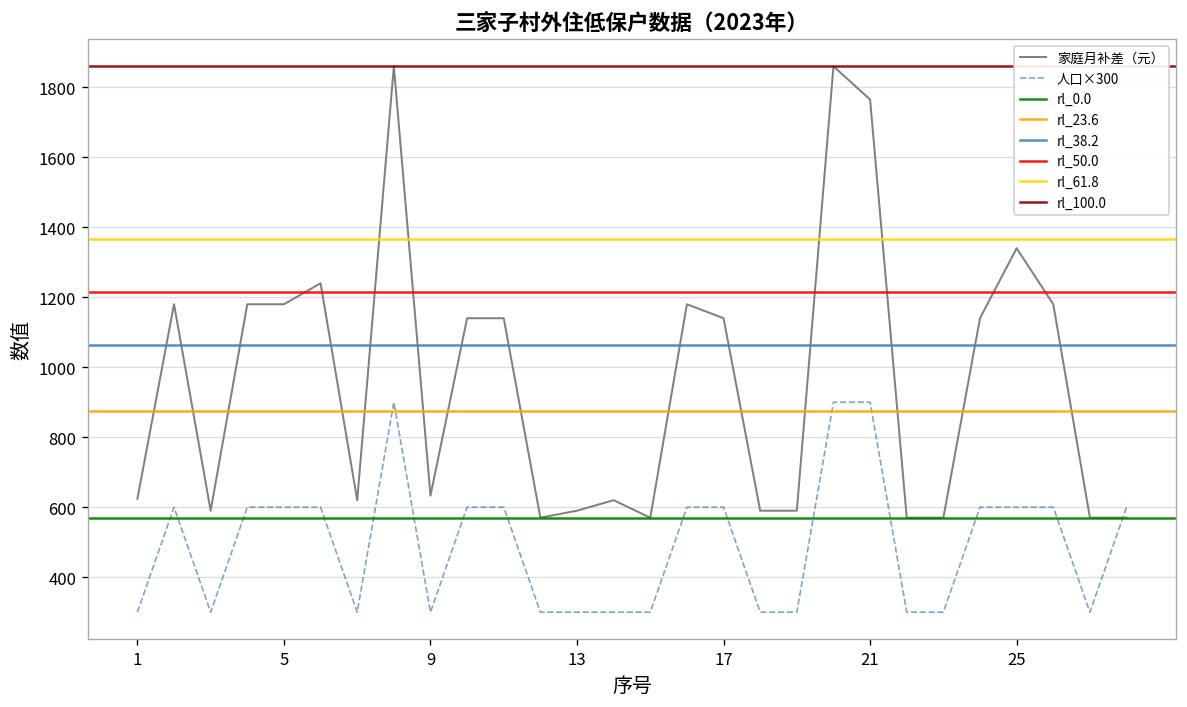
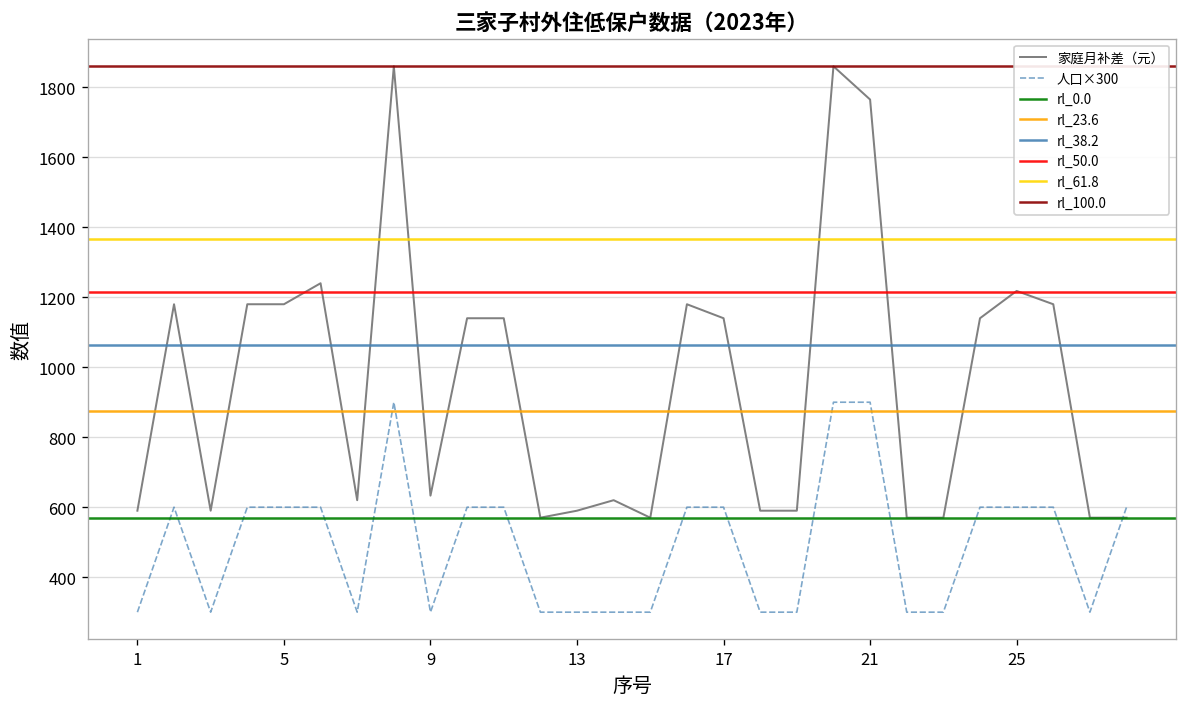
  {
    "家庭月补差（元）": {
-     "1": 620,
+     "1": 590,
      "5": 1180,
      "9": 630,
      "13": 590,
      "17": 1140,
      "21": 1770,
-     "25": 1340
+     "25": 1220
    },
    "人口×300": {
      "1": 300,
      "5": 600,
      "9": 300,
      "13": 300,
      "17": 600,
      "21": 900,
      "25": 600
    }
  }
